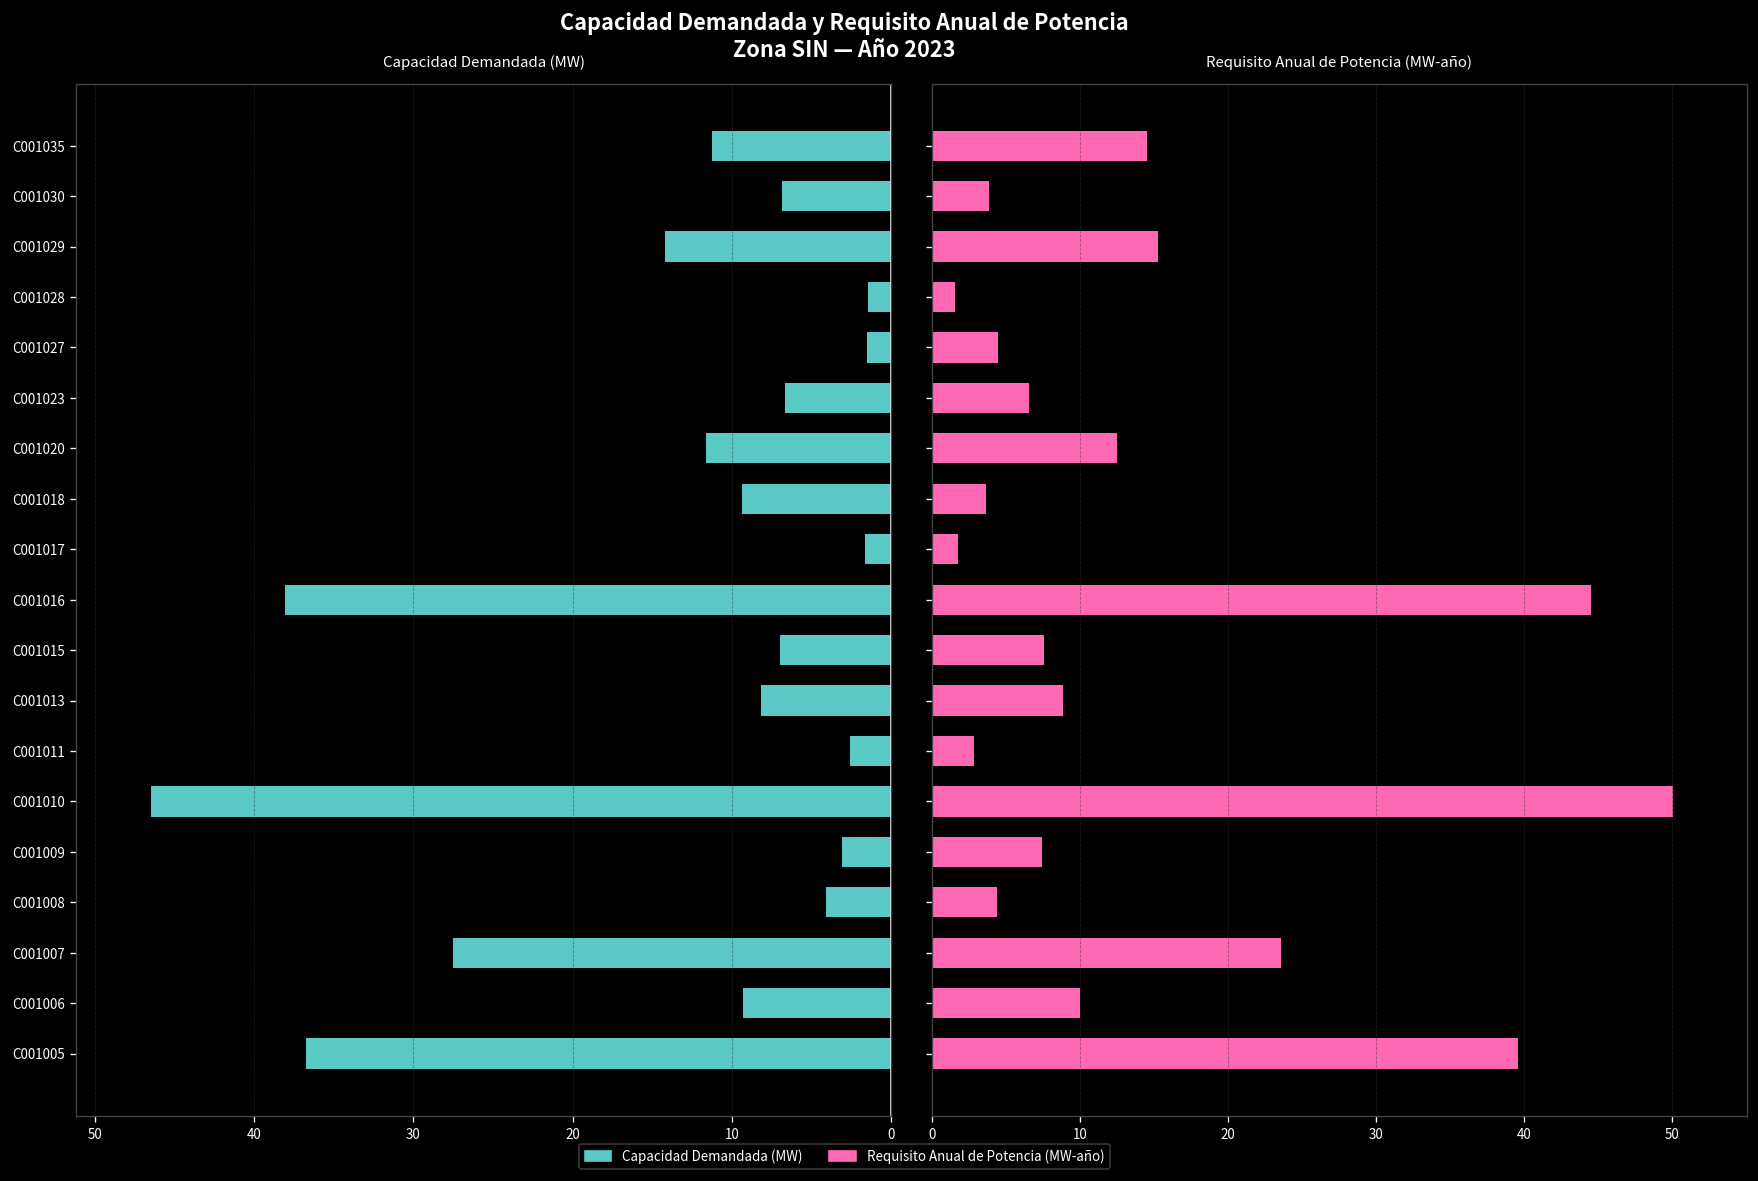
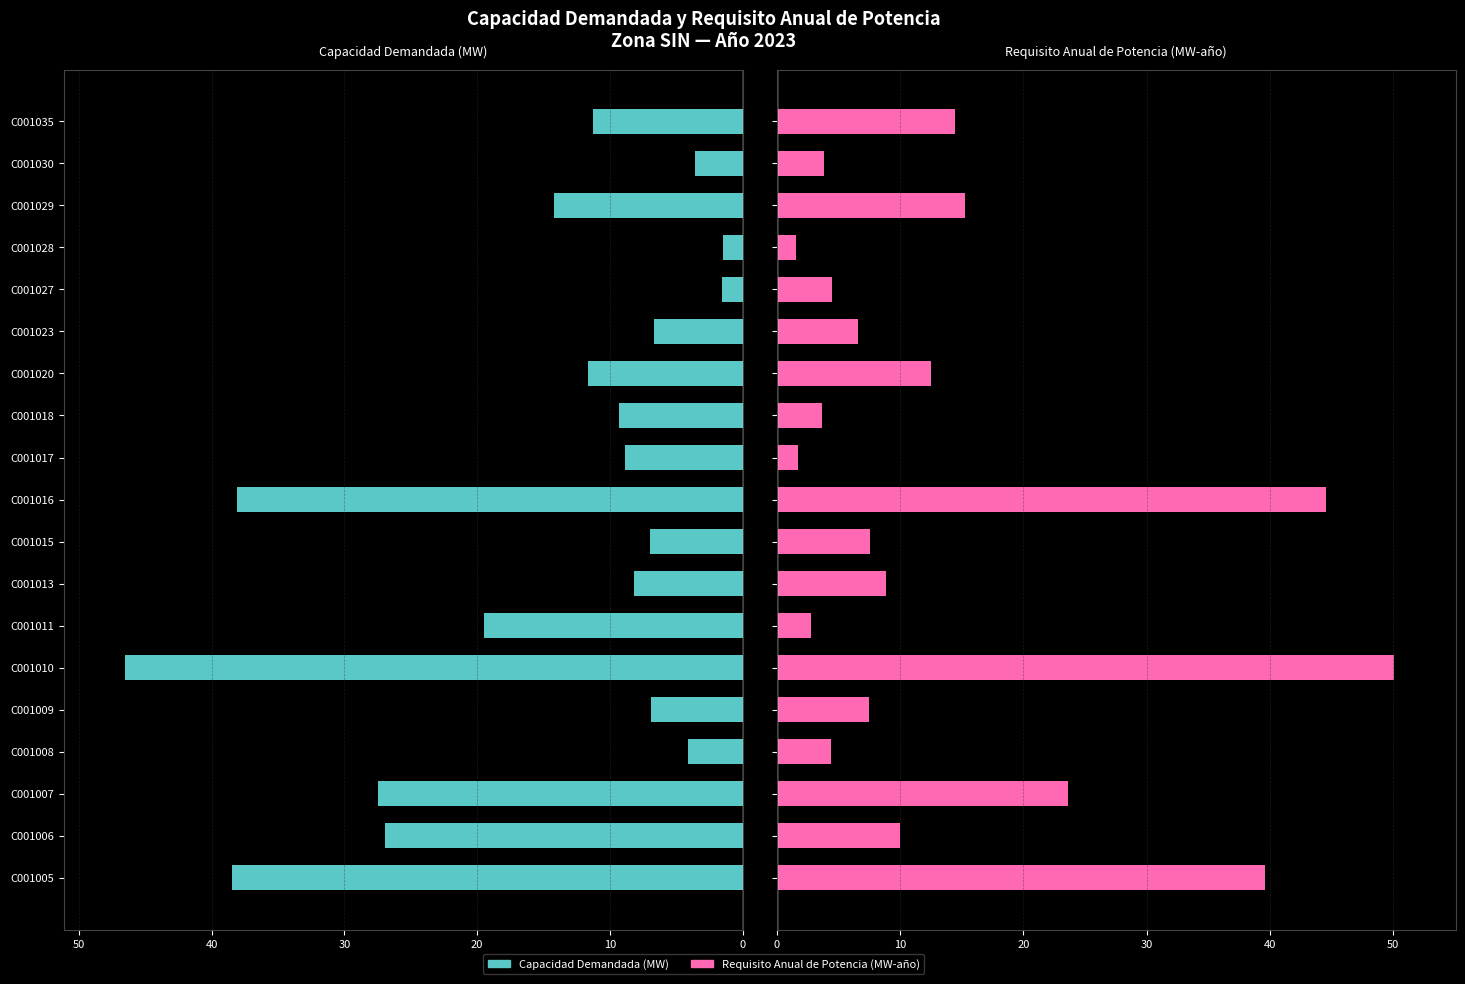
  {
    "Capacidad Demandada (MW)": {
      "C001035": 11.3,
-     "C001030": 6.9,
+     "C001030": 3.6,
      "C001029": 14.2,
      "C001028": 1.5,
      "C001027": 1.6,
      "C001023": 6.7,
      "C001020": 11.6,
      "C001018": 9.3,
-     "C001017": 1.6,
+     "C001017": 8.8,
      "C001016": 38.1,
      "C001015": 7.0,
      "C001013": 8.2,
-     "C001011": 2.6,
+     "C001011": 19.5,
      "C001010": 46.5,
-     "C001009": 3.1,
+     "C001009": 6.9,
      "C001008": 4.1,
      "C001007": 27.5,
-     "C001006": 9.3,
-     "C001005": 36.8
+     "C001006": 26.9,
+     "C001005": 38.4
    }
  }
